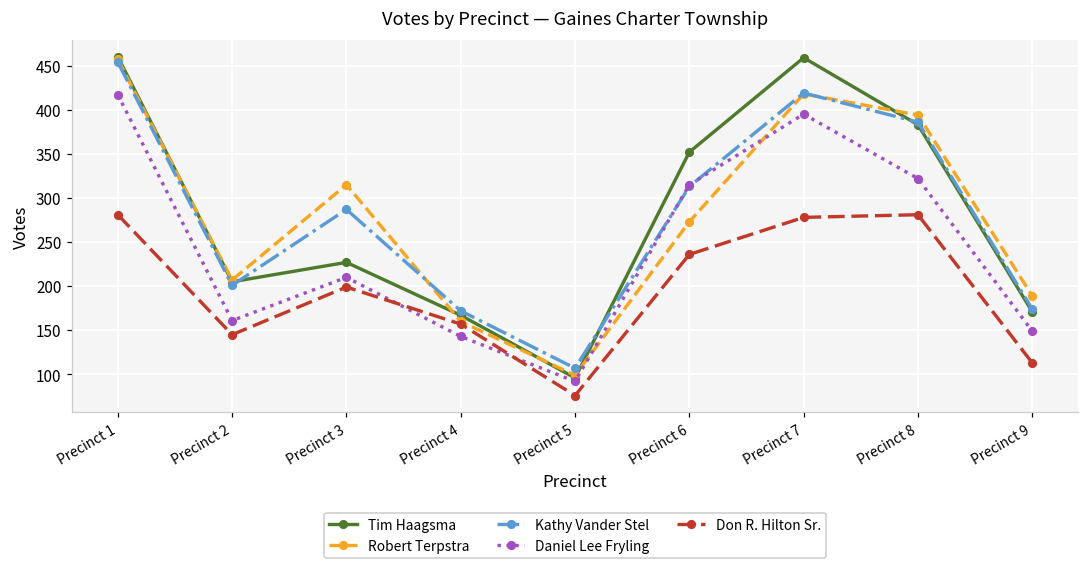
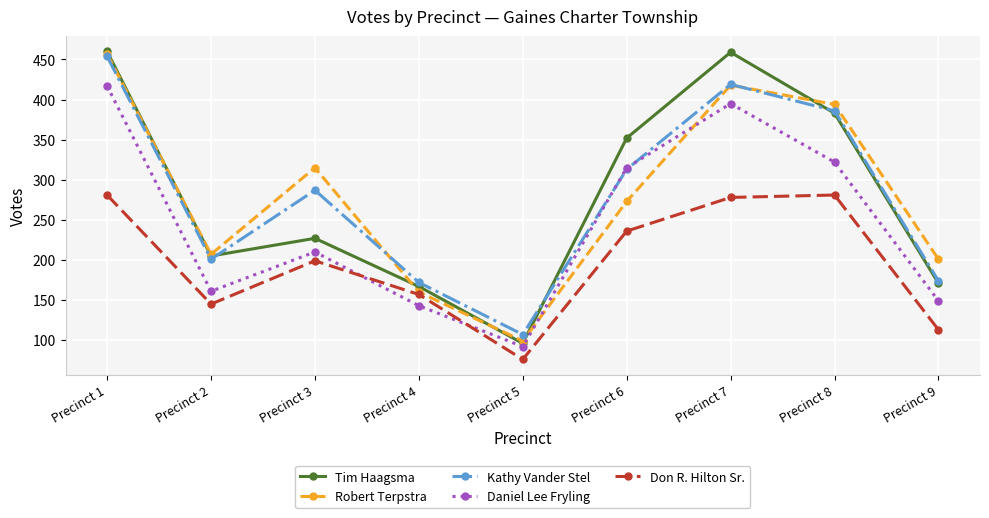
  {
    "Tim Haagsma": {
      "Precinct 3": 230,
      "Precinct 4": 170,
      "Precinct 6": 350,
      "Precinct 7": 460
    },
    "Robert Terpstra": {
      "Precinct 3": 320,
      "Precinct 6": 270,
      "Precinct 8": 390,
-     "Precinct 9": 190
+     "Precinct 9": 200
    },
    "Kathy Vander Stel": {
      "Precinct 2": 200,
      "Precinct 3": 290,
      "Precinct 4": 170,
      "Precinct 5": 110
    },
    "Daniel Lee Fryling": {
      "Precinct 1": 420,
      "Precinct 2": 160,
      "Precinct 3": 210,
      "Precinct 4": 140,
      "Precinct 5": 90,
      "Precinct 7": 400,
      "Precinct 8": 320,
      "Precinct 9": 150
    },
    "Don R. Hilton Sr.": {
      "Precinct 1": 280,
      "Precinct 2": 150,
      "Precinct 3": 200,
      "Precinct 5": 80,
      "Precinct 6": 240,
      "Precinct 7": 280,
      "Precinct 8": 280,
      "Precinct 9": 110
    }
  }
